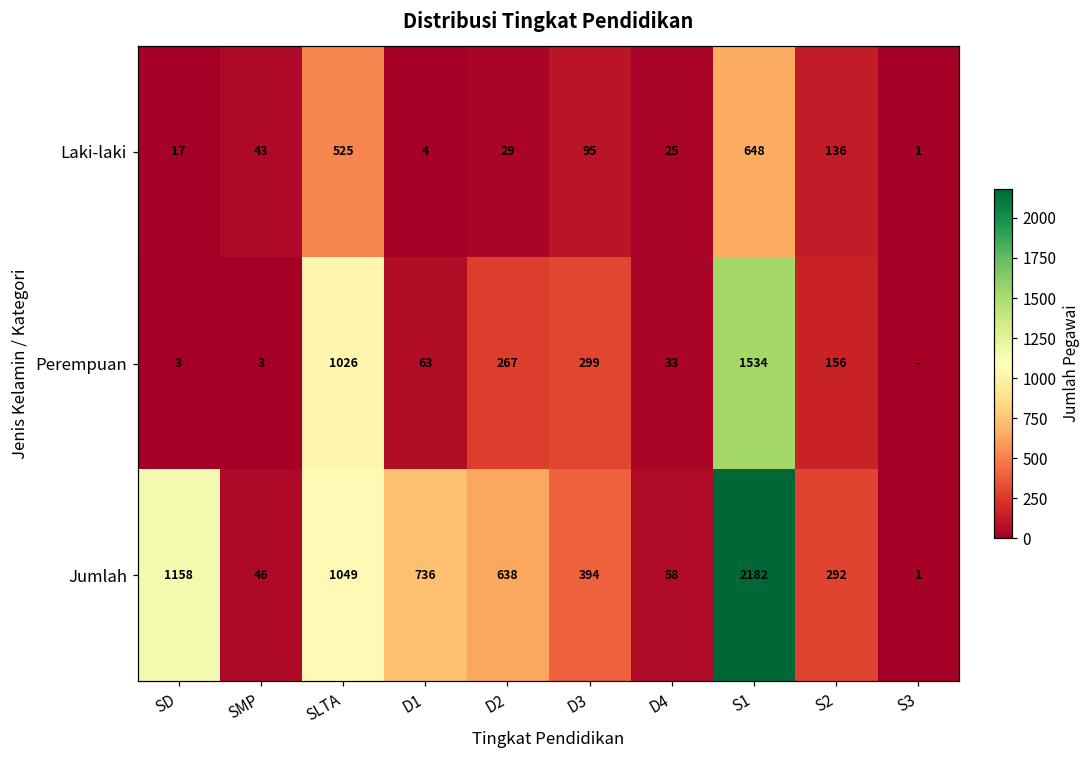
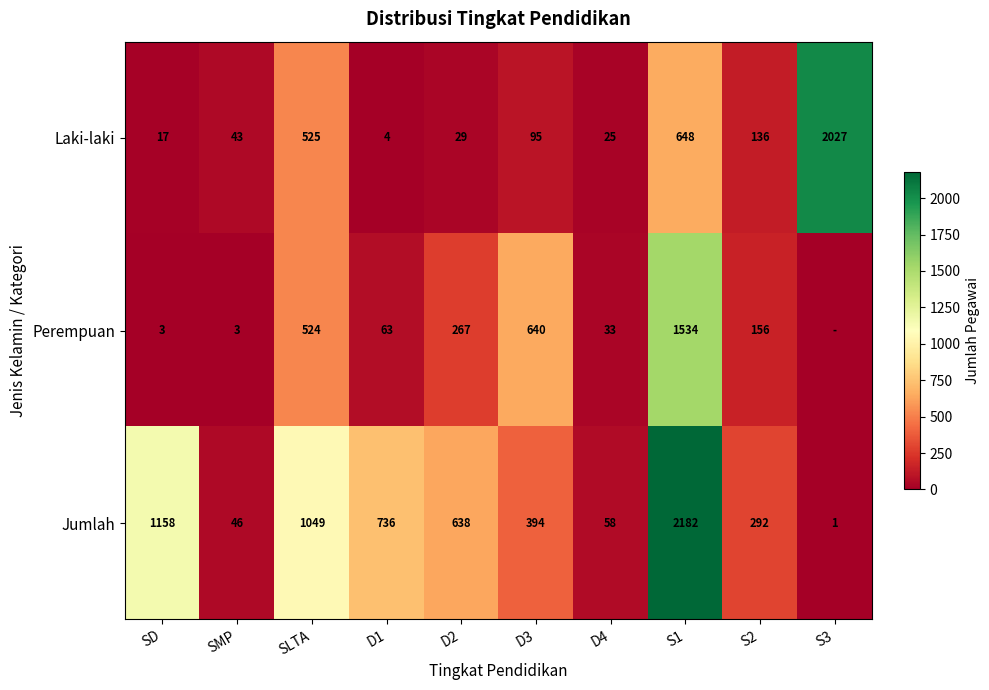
  {
    "Laki-laki": {
      "SD": 17,
      "SMP": 43,
      "SLTA": 525,
      "D1": 4,
      "D2": 29,
      "D3": 95,
      "D4": 25,
      "S1": 648,
      "S2": 136,
-     "S3": 1
+     "S3": 2027
    },
    "Perempuan": {
      "SD": 3,
      "SMP": 3,
-     "SLTA": 1026,
+     "SLTA": 524,
      "D1": 63,
      "D2": 267,
-     "D3": 299,
+     "D3": 640,
      "D4": 33,
      "S1": 1534,
      "S2": 156
    },
    "Jumlah": {
      "SD": 1158,
      "SMP": 46,
      "SLTA": 1049,
      "D1": 736,
      "D2": 638,
      "D3": 394,
      "D4": 58,
      "S1": 2182,
      "S2": 292,
      "S3": 1
    }
  }
